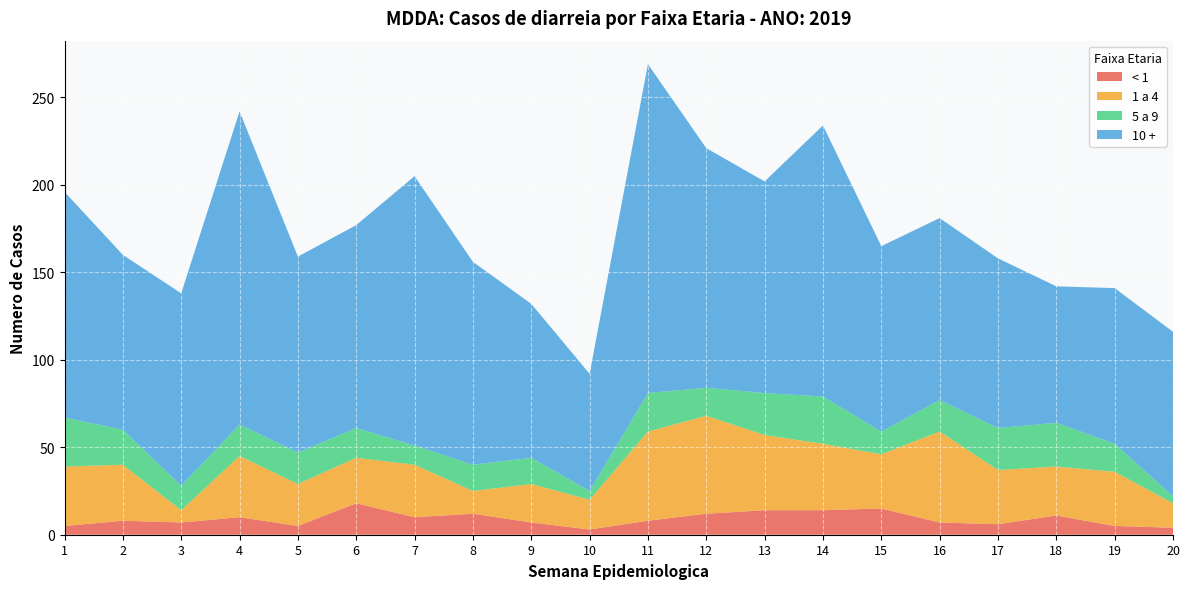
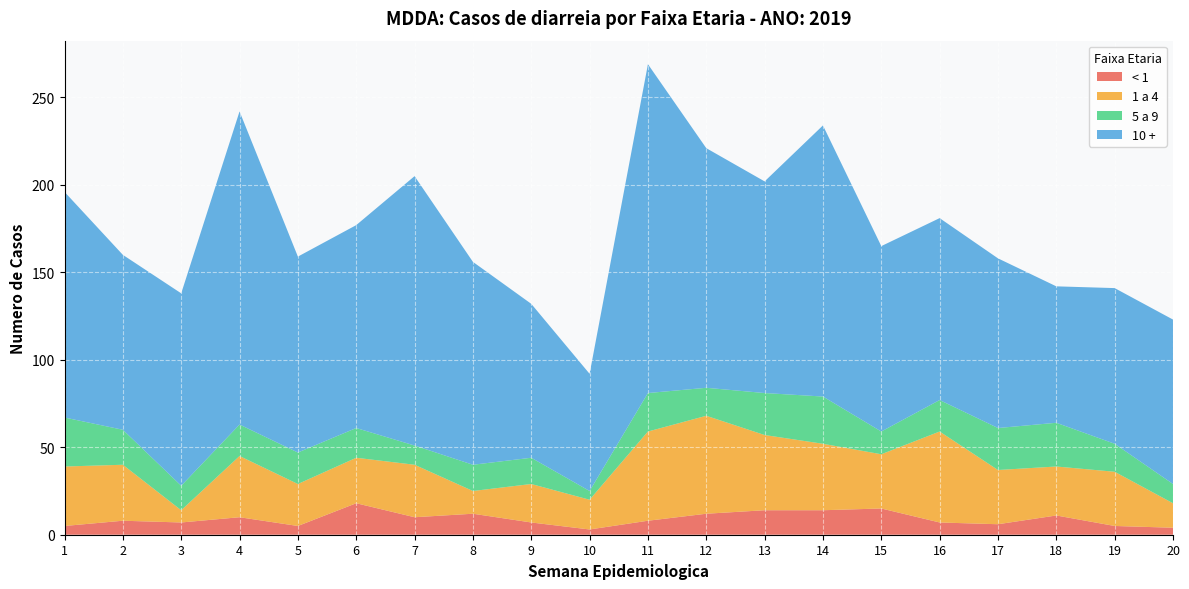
  {
    "< 1": {
      "1": 5,
      "2": 8,
      "3": 7,
      "4": 10,
      "5": 5,
      "6": 18,
      "7": 10,
      "8": 12,
      "9": 7,
      "10": 3,
      "11": 8,
      "12": 12,
      "13": 14,
      "14": 14,
      "15": 15,
      "16": 7,
      "17": 6,
      "18": 11,
      "19": 5,
      "20": 4
    },
    "1 a 4": {
      "1": 34,
      "2": 32,
      "3": 7,
      "4": 35,
      "5": 24,
      "6": 26,
      "7": 30,
      "8": 13,
      "9": 22,
      "10": 17,
      "11": 51,
      "12": 56,
      "13": 43,
      "14": 38,
      "15": 31,
      "16": 52,
      "17": 31,
      "18": 28,
      "19": 31,
      "20": 14
    },
    "5 a 9": {
      "1": 28,
      "2": 20,
      "3": 14,
      "4": 18,
      "5": 18,
      "6": 17,
      "7": 11,
      "8": 15,
      "9": 15,
      "10": 5,
      "11": 22,
      "12": 16,
      "13": 24,
      "14": 27,
      "15": 13,
      "16": 18,
      "17": 24,
      "18": 25,
      "19": 16,
-     "20": 4
+     "20": 11
    },
    "10 +": {
      "1": 129,
      "2": 100,
      "3": 110,
      "4": 179,
      "5": 112,
      "6": 116,
      "7": 154,
      "8": 116,
      "9": 88,
      "10": 67,
      "11": 188,
      "12": 137,
      "13": 121,
      "14": 155,
      "15": 106,
      "16": 104,
      "17": 97,
      "18": 78,
      "19": 89,
      "20": 94
    }
  }
